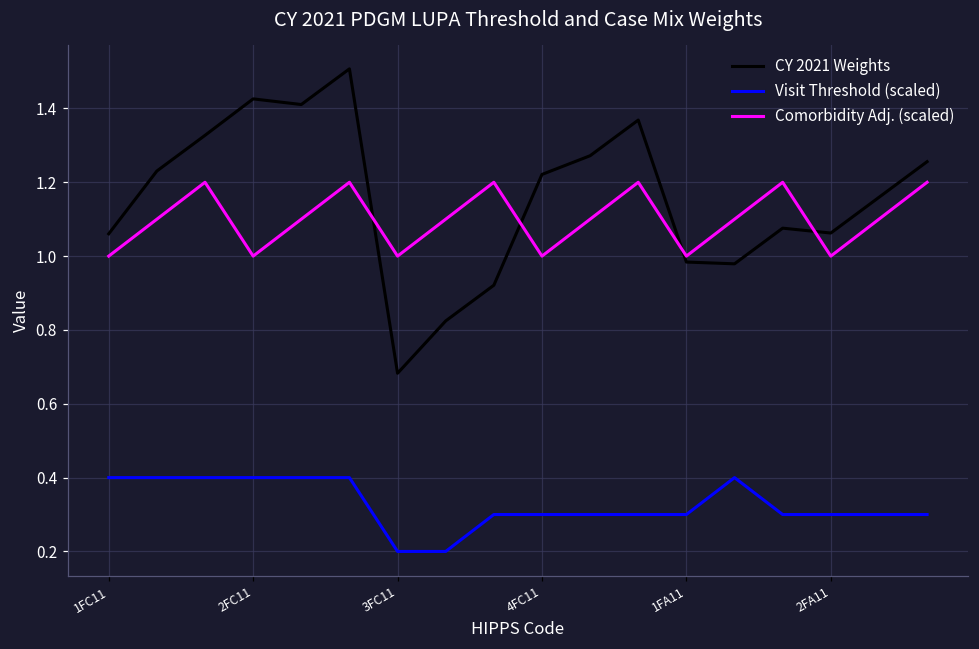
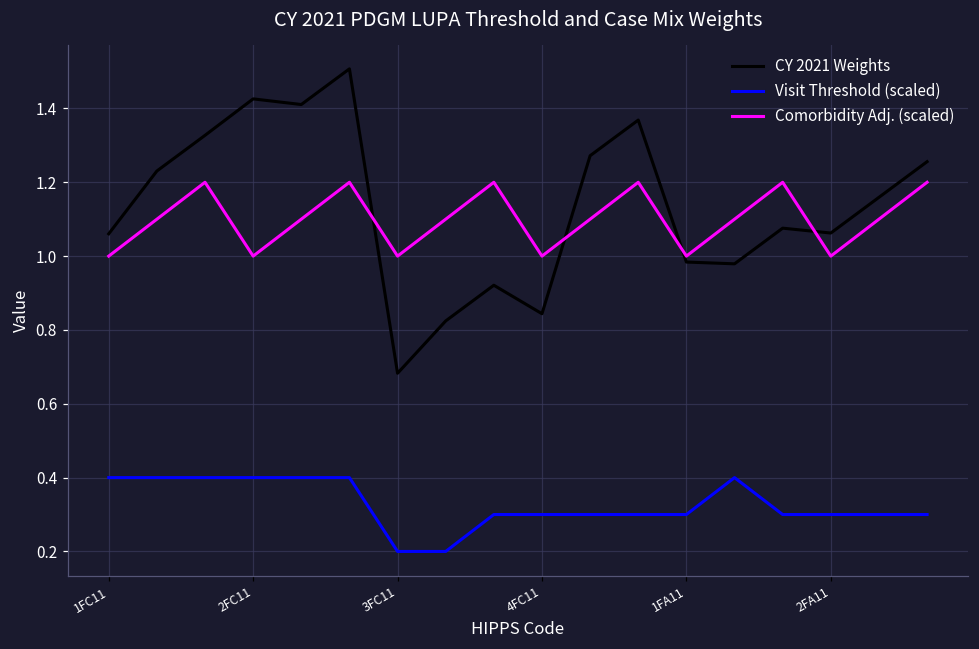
  {
    "CY 2021 Weights": {
      "1FC11": 1.06,
      "2FC11": 1.43,
      "3FC11": 0.68,
-     "4FC11": 1.22,
+     "4FC11": 0.84,
      "1FA11": 0.98,
      "2FA11": 1.06
    },
    "Visit Threshold (scaled)": {
      "1FC11": 0.40,
      "2FC11": 0.40,
      "3FC11": 0.20,
      "4FC11": 0.30,
      "1FA11": 0.30,
      "2FA11": 0.30
    },
    "Comorbidity Adj. (scaled)": {
      "1FC11": 1.00,
      "2FC11": 1.00,
      "3FC11": 1.00,
      "4FC11": 1.00,
      "1FA11": 1.00,
      "2FA11": 1.00
    }
  }
